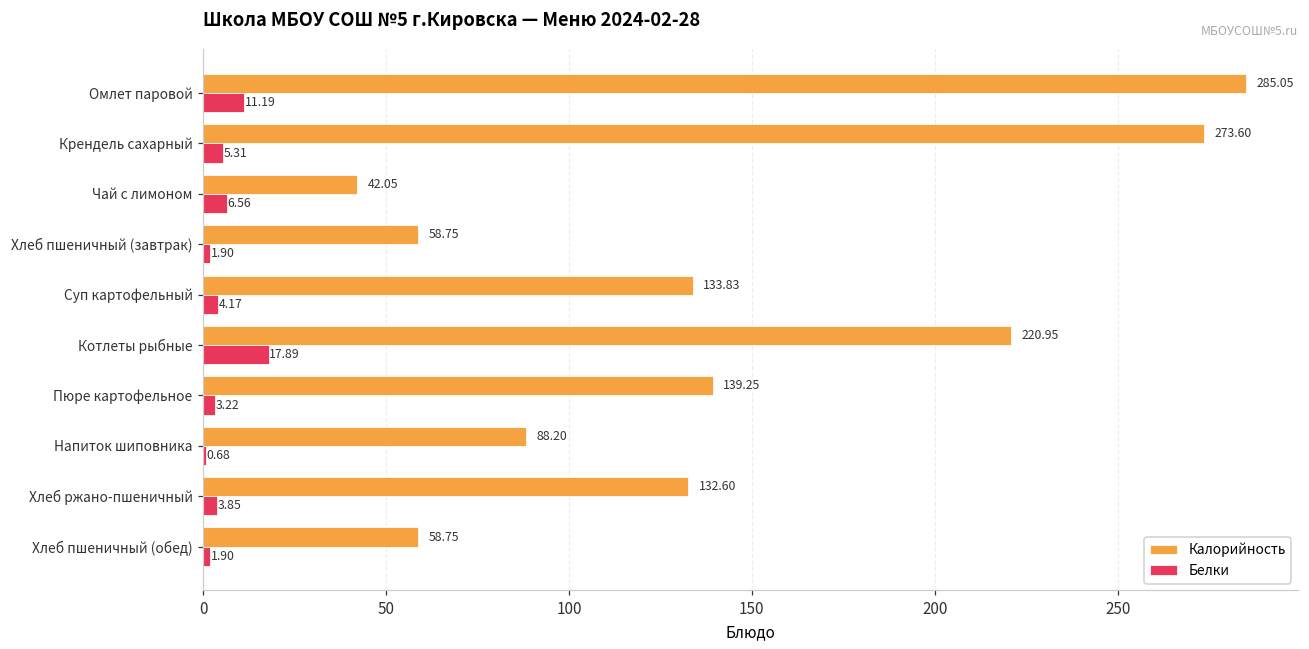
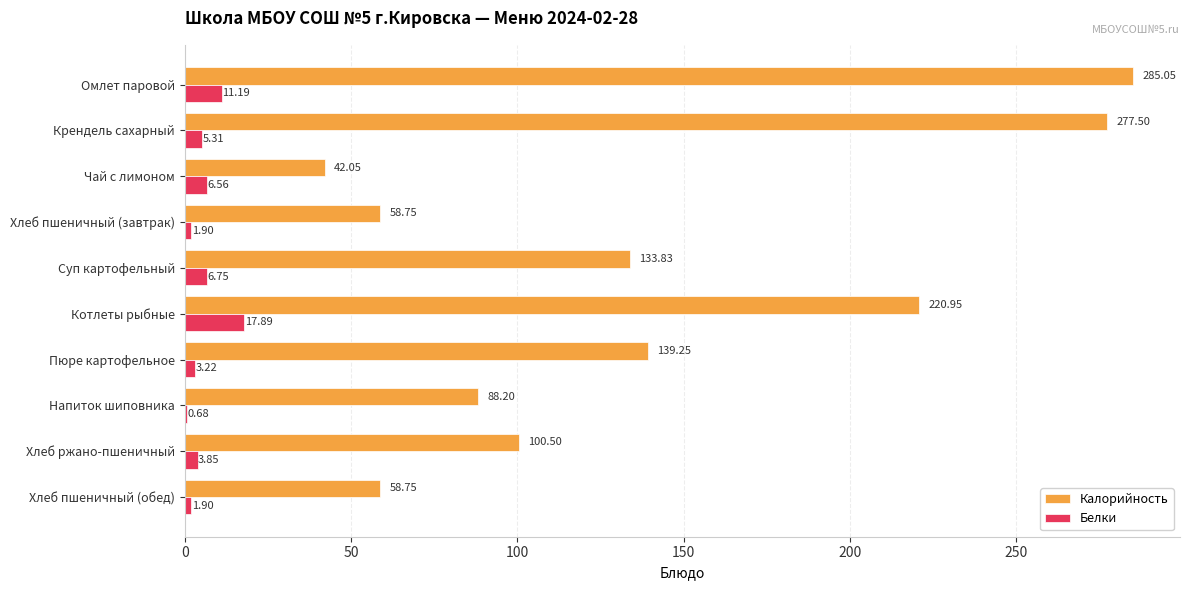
  {
    "Калорийность": {
      "Омлет паровой": 285.05,
-     "Крендель сахарный": 273.60,
+     "Крендель сахарный": 277.50,
      "Чай с лимоном": 42.05,
      "Хлеб пшеничный (завтрак)": 58.75,
      "Суп картофельный": 133.83,
      "Котлеты рыбные": 220.95,
      "Пюре картофельное": 139.25,
      "Напиток шиповника": 88.20,
-     "Хлеб ржано-пшеничный": 132.60,
+     "Хлеб ржано-пшеничный": 100.50,
      "Хлеб пшеничный (обед)": 58.75
    },
    "Белки": {
      "Омлет паровой": 11.19,
      "Крендель сахарный": 5.31,
      "Чай с лимоном": 6.56,
      "Хлеб пшеничный (завтрак)": 1.90,
-     "Суп картофельный": 4.17,
+     "Суп картофельный": 6.75,
      "Котлеты рыбные": 17.89,
      "Пюре картофельное": 3.22,
      "Напиток шиповника": 0.68,
      "Хлеб ржано-пшеничный": 3.85,
      "Хлеб пшеничный (обед)": 1.90
    }
  }
